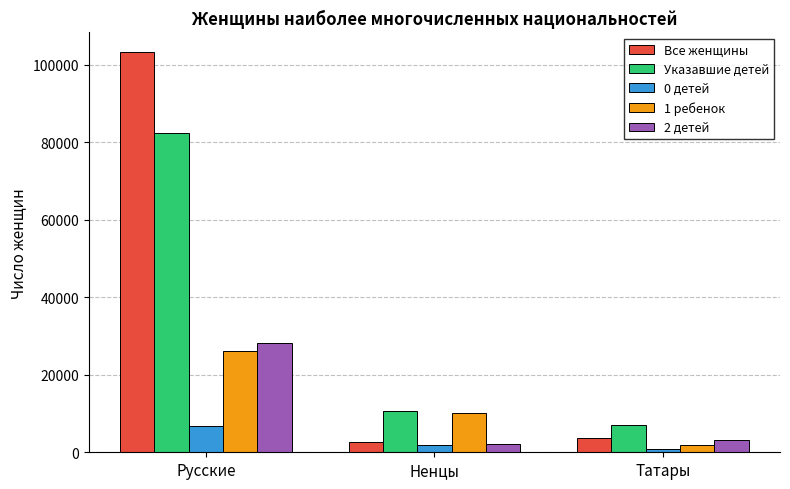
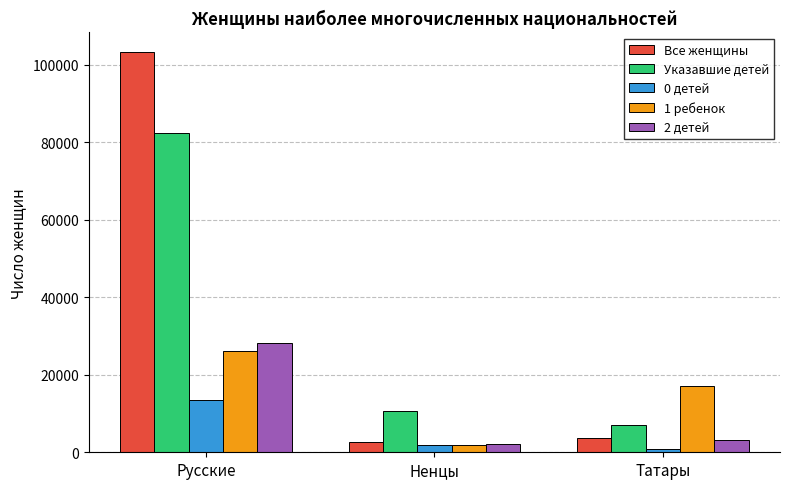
  {
    "Все женщины": {
      "Русские": 103000,
      "Ненцы": 3000,
      "Татары": 4000
    },
    "Указавшие детей": {
      "Русские": 82000,
      "Ненцы": 11000,
      "Татары": 7000
    },
    "0 детей": {
-     "Русские": 7000,
+     "Русские": 13000,
      "Ненцы": 2000,
      "Татары": 1000
    },
    "1 ребенок": {
      "Русские": 26000,
-     "Ненцы": 10000,
-     "Татары": 2000
+     "Ненцы": 2000,
+     "Татары": 17000
    },
    "2 детей": {
      "Русские": 28000,
      "Ненцы": 2000,
      "Татары": 3000
    }
  }
